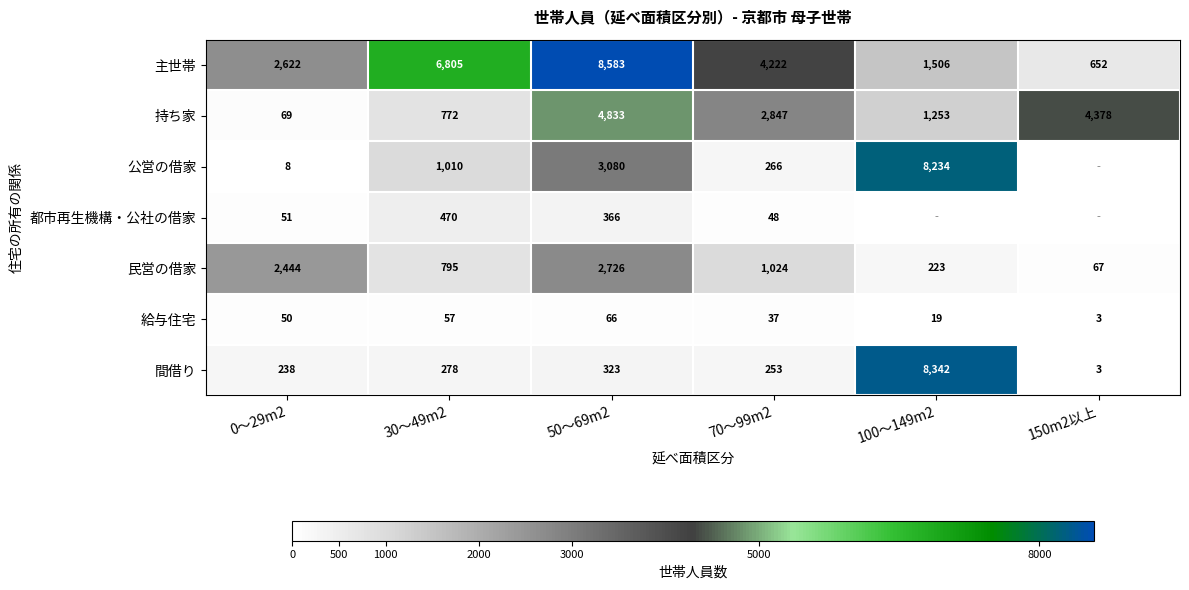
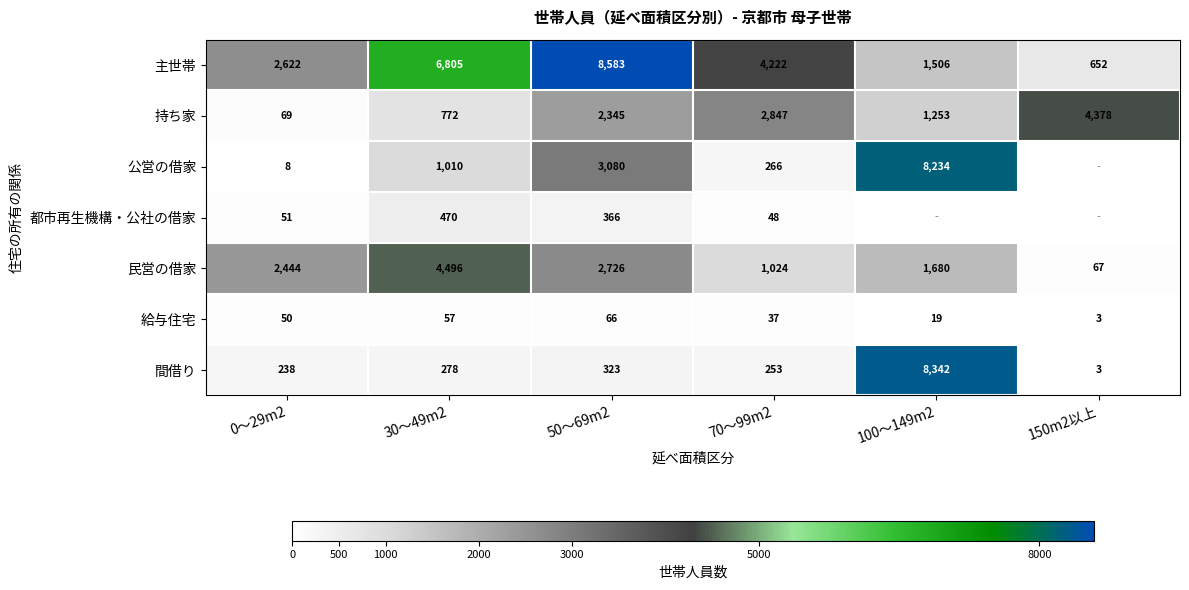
  {
    "主世帯": {
      "0～29m2": "2,622",
      "30～49m2": "6,805",
      "50～69m2": "8,583",
      "70～99m2": "4,222",
      "100～149m2": "1,506",
      "150m2以上": "652"
    },
    "持ち家": {
      "0～29m2": "69",
      "30～49m2": "772",
-     "50～69m2": "4,833",
+     "50～69m2": "2,345",
      "70～99m2": "2,847",
      "100～149m2": "1,253",
      "150m2以上": "4,378"
    },
    "公営の借家": {
      "0～29m2": "8",
      "30～49m2": "1,010",
      "50～69m2": "3,080",
      "70～99m2": "266",
      "100～149m2": "8,234"
    },
    "都市再生機構・公社の借家": {
      "0～29m2": "51",
      "30～49m2": "470",
      "50～69m2": "366",
      "70～99m2": "48"
    },
    "民営の借家": {
      "0～29m2": "2,444",
-     "30～49m2": "795",
+     "30～49m2": "4,496",
      "50～69m2": "2,726",
      "70～99m2": "1,024",
-     "100～149m2": "223",
+     "100～149m2": "1,680",
      "150m2以上": "67"
    },
    "給与住宅": {
      "0～29m2": "50",
      "30～49m2": "57",
      "50～69m2": "66",
      "70～99m2": "37",
      "100～149m2": "19",
      "150m2以上": "3"
    },
    "間借り": {
      "0～29m2": "238",
      "30～49m2": "278",
      "50～69m2": "323",
      "70～99m2": "253",
      "100～149m2": "8,342",
      "150m2以上": "3"
    }
  }
